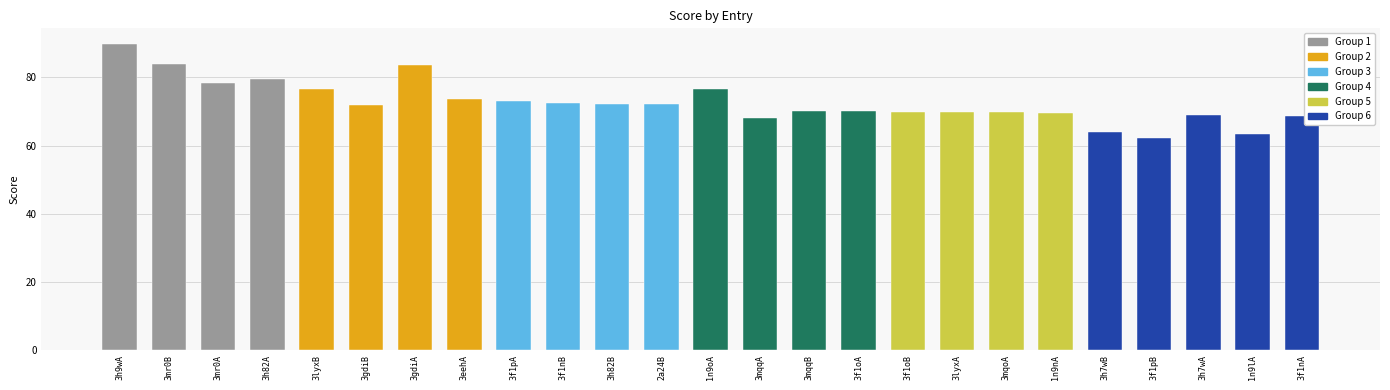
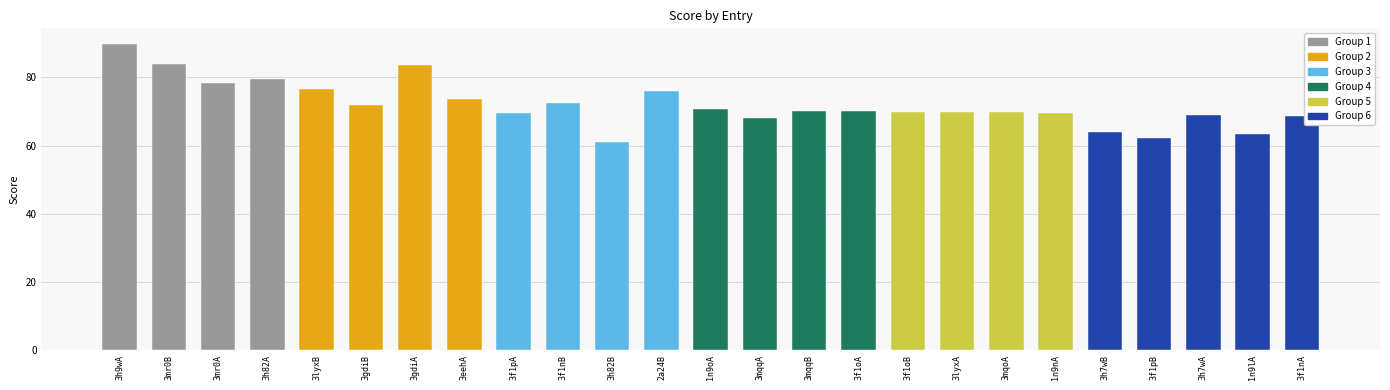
  {
    "3h9wA": 90,
    "3mr0B": 84,
    "3mr0A": 78,
    "3h82A": 80,
    "3lyxB": 77,
    "3gdiB": 72,
    "3gdiA": 84,
    "3eehA": 74,
-   "3f1pA": 73,
+   "3f1pA": 70,
    "3f1nB": 73,
-   "3h82B": 72,
-   "2a24B": 72,
-   "1n9oA": 77,
+   "3h82B": 61,
+   "2a24B": 76,
+   "1n9oA": 71,
    "3mqqA": 68,
    "3mqqB": 70,
    "3f1oA": 70,
    "3f1oB": 70,
    "3lyxA": 70,
    "3mqoA": 70,
    "1n9nA": 70,
    "3h7wB": 64,
    "3f1pB": 62,
    "3h7wA": 69,
    "1n9lA": 63,
    "3f1nA": 69
  }
